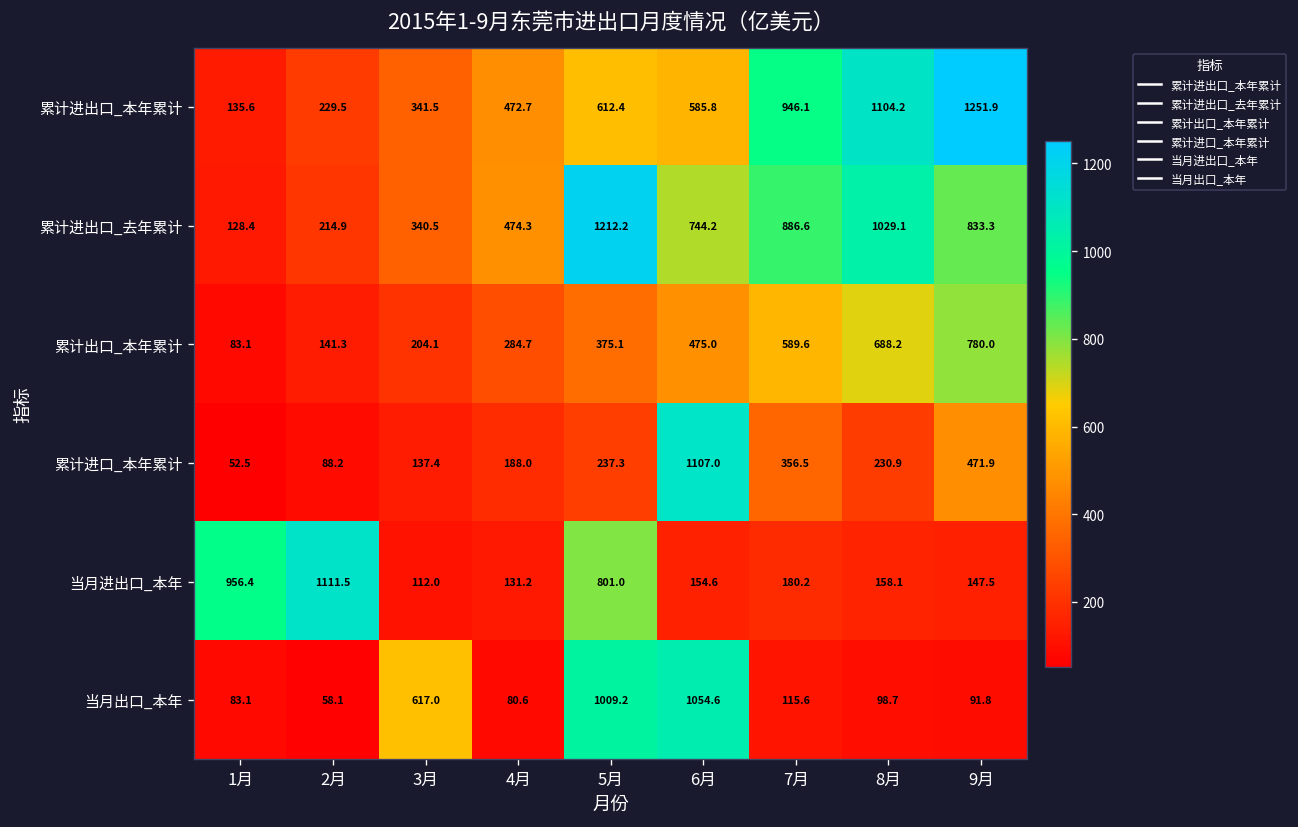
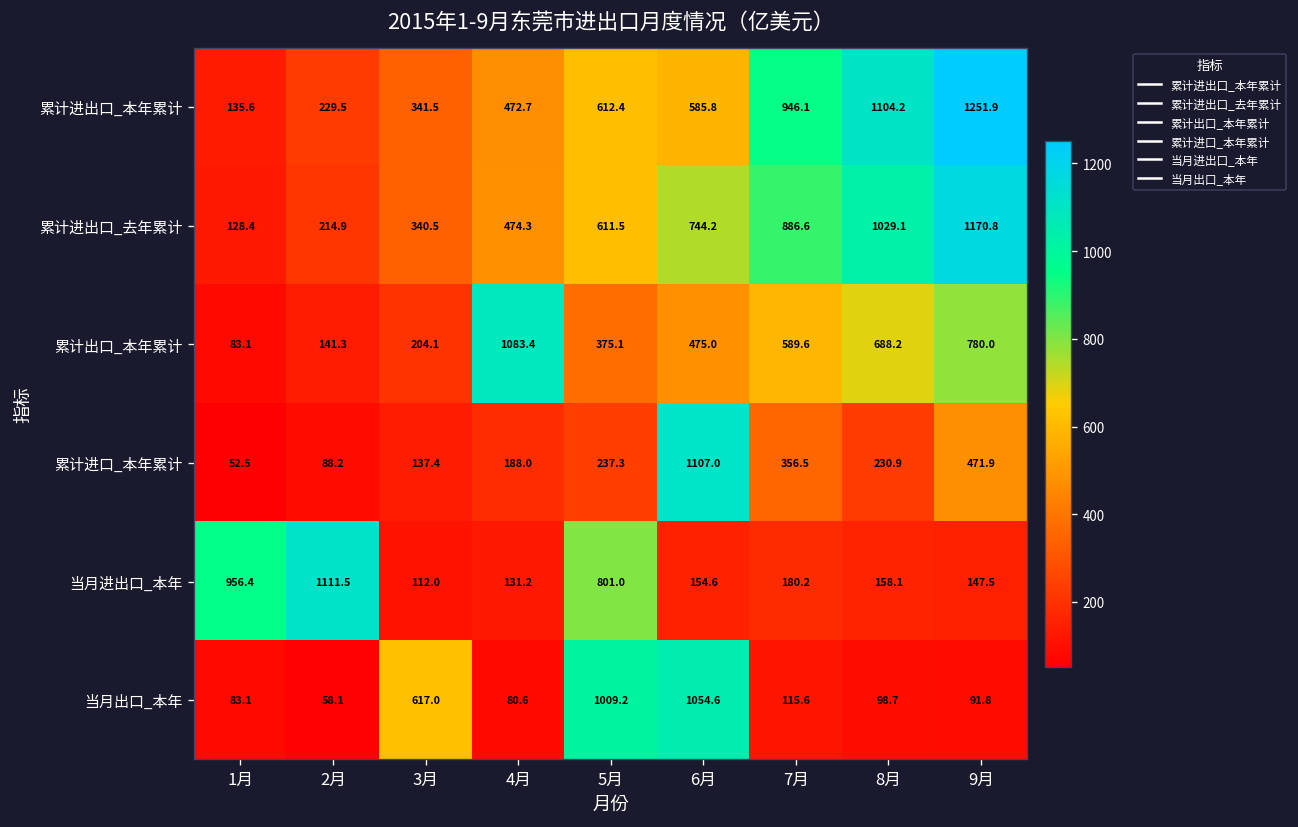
  {
    "累计进出口_本年累计": {
      "1月": 135.6,
      "2月": 229.5,
      "3月": 341.5,
      "4月": 472.7,
      "5月": 612.4,
      "6月": 585.8,
      "7月": 946.1,
      "8月": 1104.2,
      "9月": 1251.9
    },
    "累计进出口_去年累计": {
      "1月": 128.4,
      "2月": 214.9,
      "3月": 340.5,
      "4月": 474.3,
-     "5月": 1212.2,
+     "5月": 611.5,
      "6月": 744.2,
      "7月": 886.6,
      "8月": 1029.1,
-     "9月": 833.3
+     "9月": 1170.8
    },
    "累计出口_本年累计": {
      "1月": 83.1,
      "2月": 141.3,
      "3月": 204.1,
-     "4月": 284.7,
+     "4月": 1083.4,
      "5月": 375.1,
      "6月": 475.0,
      "7月": 589.6,
      "8月": 688.2,
      "9月": 780.0
    },
    "累计进口_本年累计": {
      "1月": 52.5,
      "2月": 88.2,
      "3月": 137.4,
      "4月": 188.0,
      "5月": 237.3,
      "6月": 1107.0,
      "7月": 356.5,
      "8月": 230.9,
      "9月": 471.9
    },
    "当月进出口_本年": {
      "1月": 956.4,
      "2月": 1111.5,
      "3月": 112.0,
      "4月": 131.2,
      "5月": 801.0,
      "6月": 154.6,
      "7月": 180.2,
      "8月": 158.1,
      "9月": 147.5
    },
    "当月出口_本年": {
      "1月": 83.1,
      "2月": 58.1,
      "3月": 617.0,
      "4月": 80.6,
      "5月": 1009.2,
      "6月": 1054.6,
      "7月": 115.6,
      "8月": 98.7,
      "9月": 91.8
    }
  }
